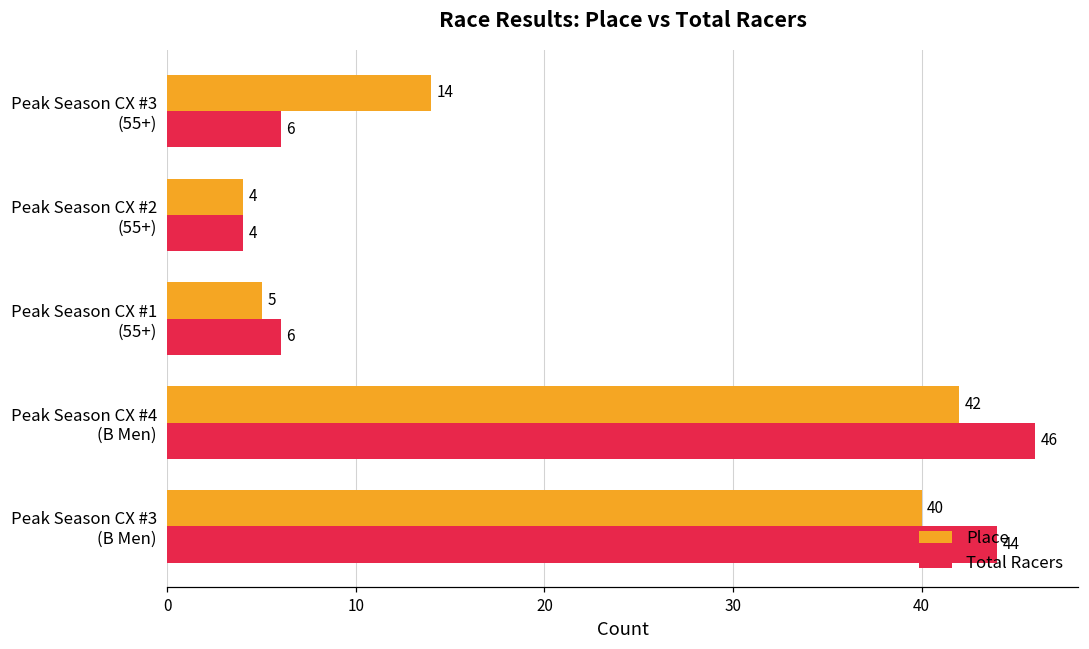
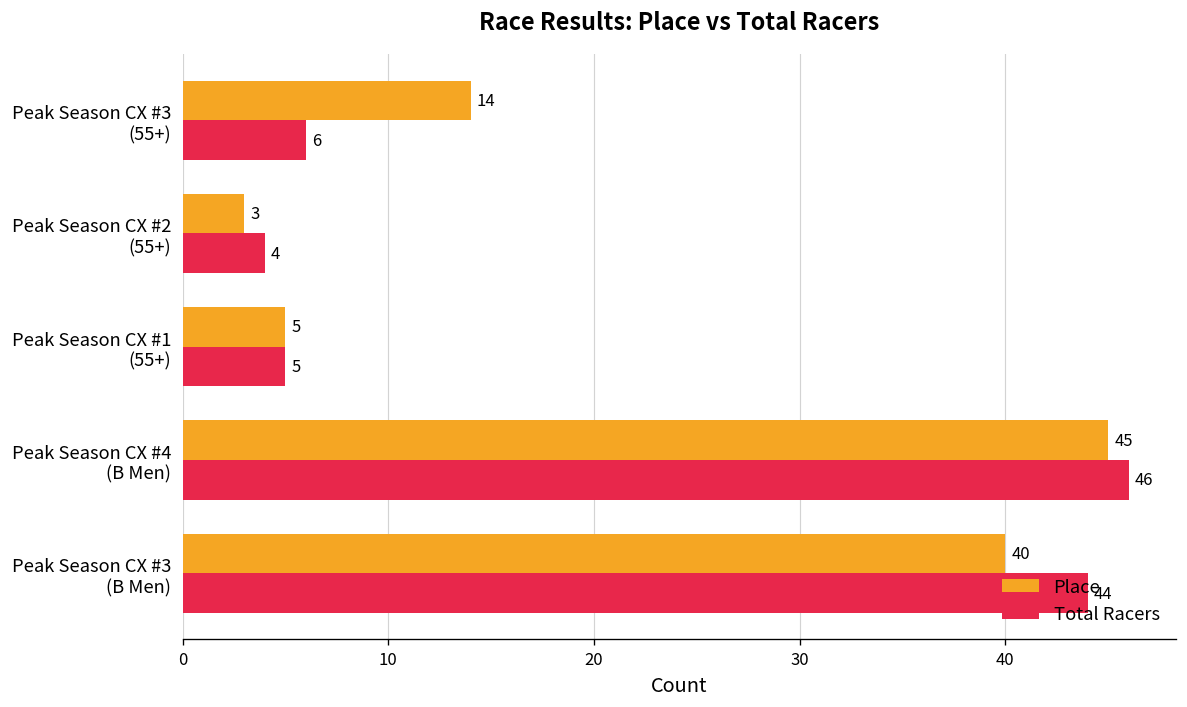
  {
    "Place": {
      "Peak Season CX #3 (55+)": 14,
-     "Peak Season CX #2 (55+)": 4,
+     "Peak Season CX #2 (55+)": 3,
      "Peak Season CX #1 (55+)": 5,
-     "Peak Season CX #4 (B Men)": 42,
+     "Peak Season CX #4 (B Men)": 45,
      "Peak Season CX #3 (B Men)": 40
    },
    "Total Racers": {
      "Peak Season CX #3 (55+)": 6,
      "Peak Season CX #2 (55+)": 4,
-     "Peak Season CX #1 (55+)": 6,
+     "Peak Season CX #1 (55+)": 5,
      "Peak Season CX #4 (B Men)": 46,
      "Peak Season CX #3 (B Men)": 44
    }
  }
